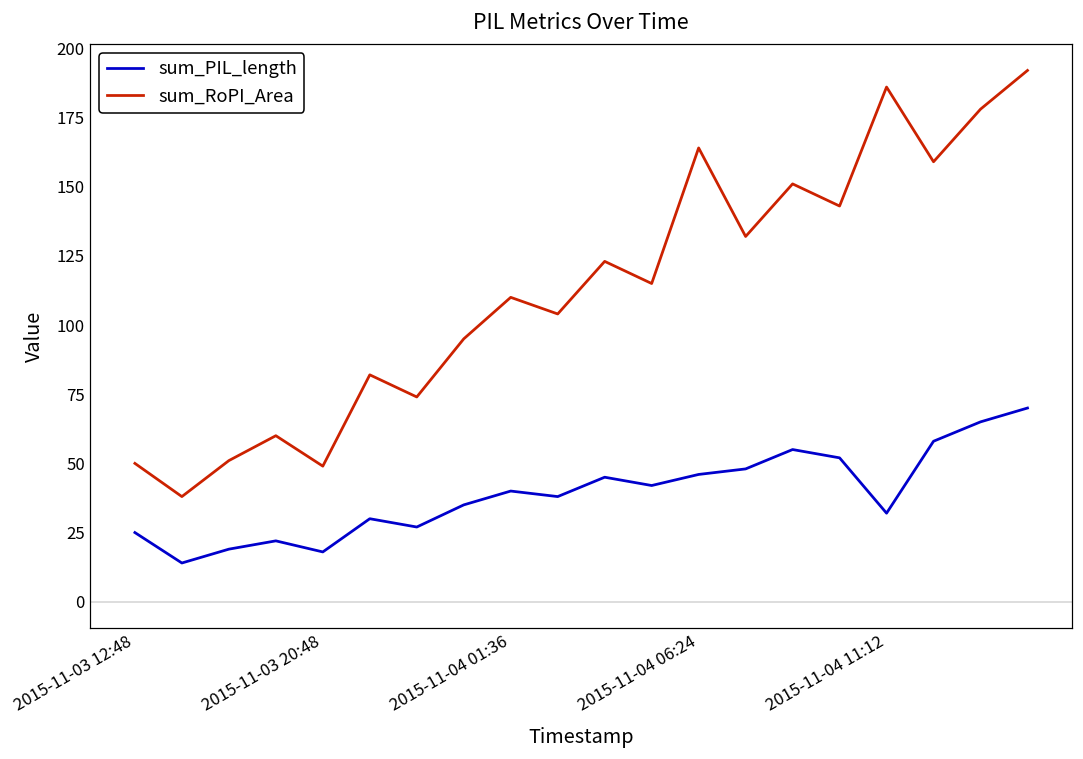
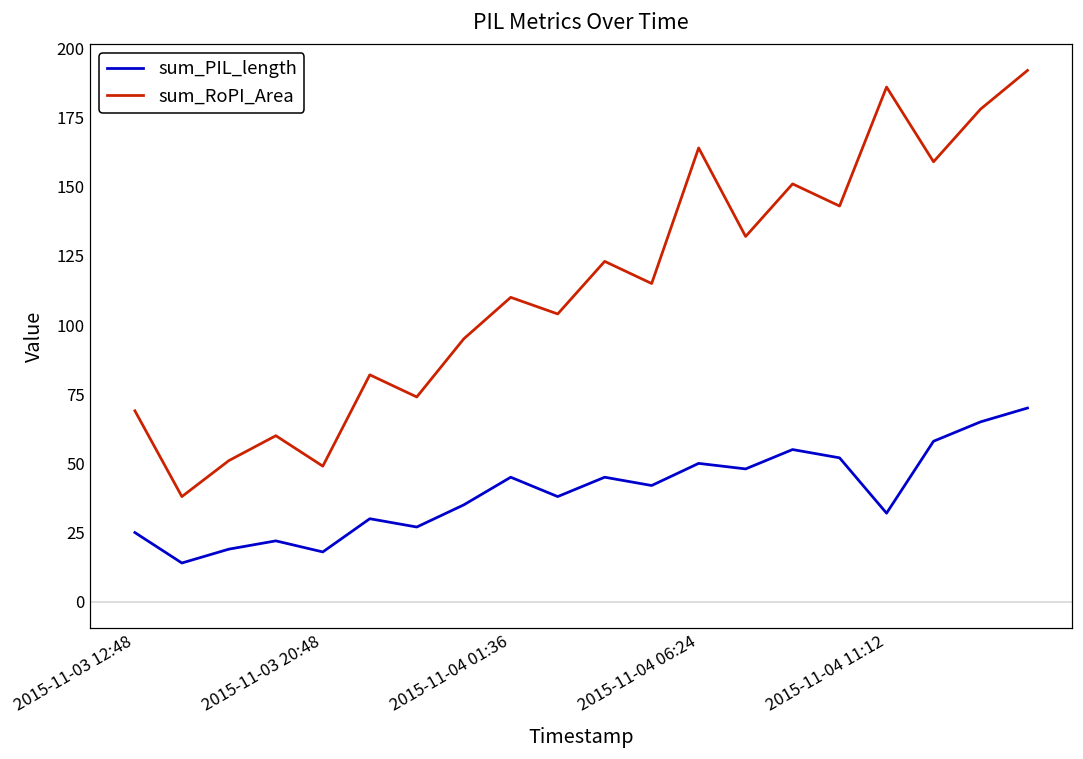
  {
    "sum_PIL_length": {
      "2015-11-03 12:48": 25,
      "2015-11-03 20:48": 18,
-     "2015-11-04 01:36": 40,
-     "2015-11-04 06:24": 46,
+     "2015-11-04 01:36": 45,
+     "2015-11-04 06:24": 50,
      "2015-11-04 11:12": 32
    },
    "sum_RoPI_Area": {
-     "2015-11-03 12:48": 50,
+     "2015-11-03 12:48": 69,
      "2015-11-03 20:48": 49,
      "2015-11-04 01:36": 110,
      "2015-11-04 06:24": 164,
      "2015-11-04 11:12": 186
    }
  }
